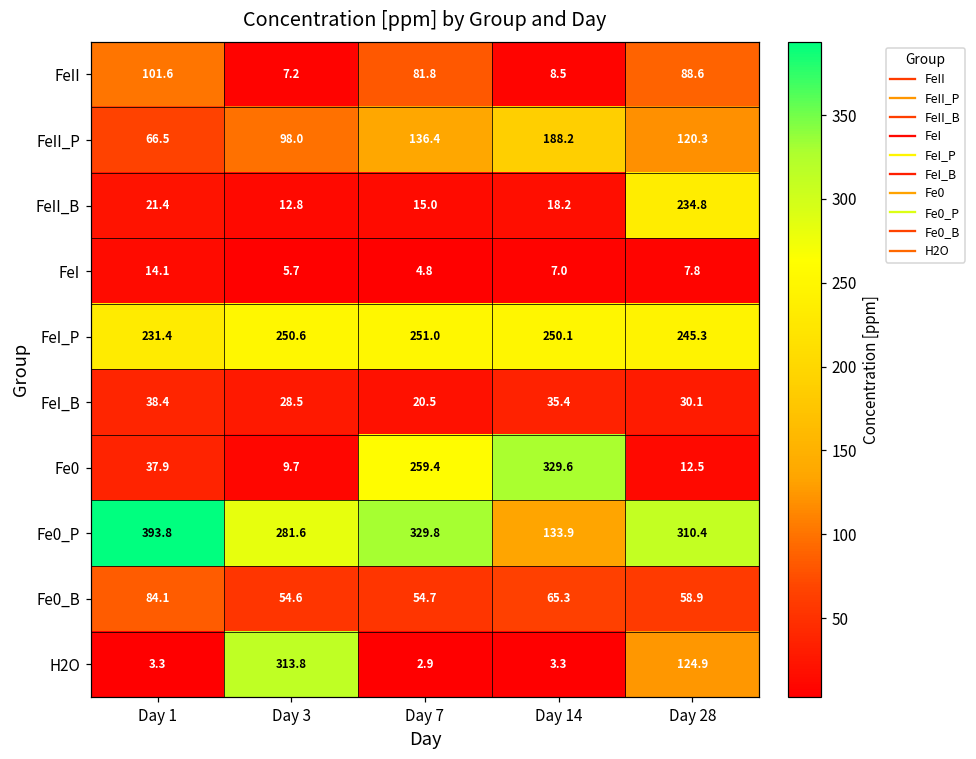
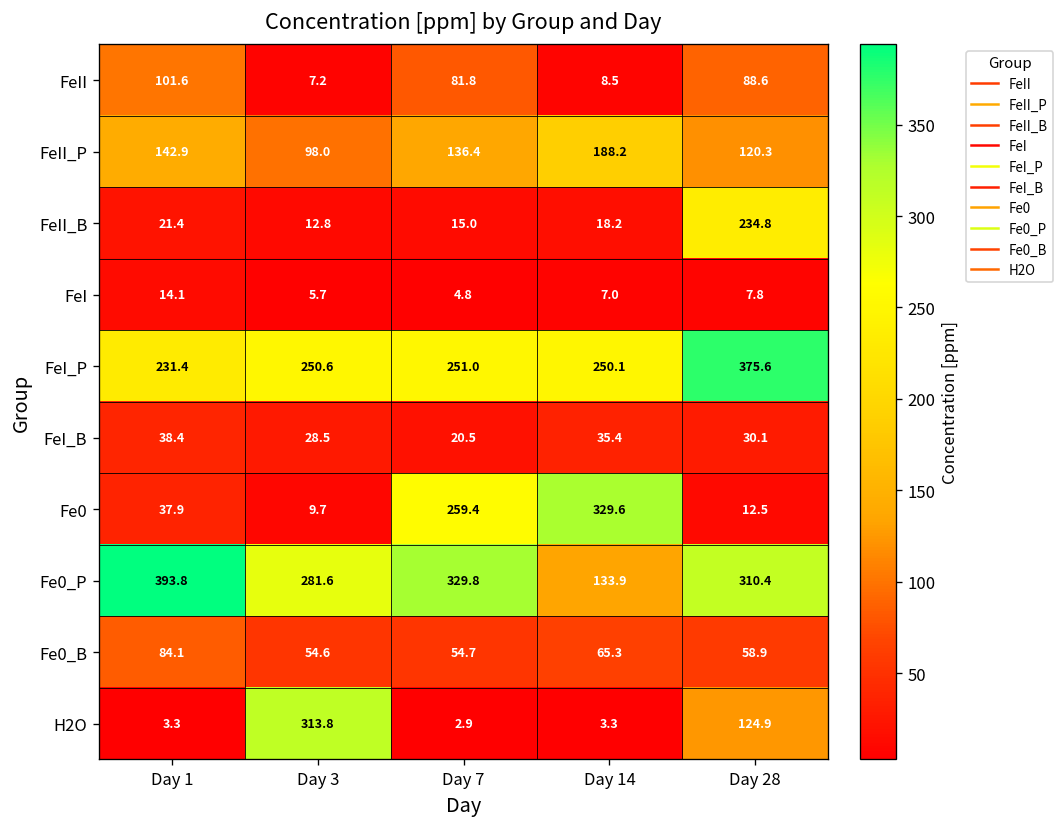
  {
    "FeII": {
      "Day 1": 101.6,
      "Day 3": 7.2,
      "Day 7": 81.8,
      "Day 14": 8.5,
      "Day 28": 88.6
    },
    "FeII_P": {
-     "Day 1": 66.5,
+     "Day 1": 142.9,
      "Day 3": 98.0,
      "Day 7": 136.4,
      "Day 14": 188.2,
      "Day 28": 120.3
    },
    "FeII_B": {
      "Day 1": 21.4,
      "Day 3": 12.8,
      "Day 7": 15.0,
      "Day 14": 18.2,
      "Day 28": 234.8
    },
    "FeI": {
      "Day 1": 14.1,
      "Day 3": 5.7,
      "Day 7": 4.8,
      "Day 14": 7.0,
      "Day 28": 7.8
    },
    "FeI_P": {
      "Day 1": 231.4,
      "Day 3": 250.6,
      "Day 7": 251.0,
      "Day 14": 250.1,
-     "Day 28": 245.3
+     "Day 28": 375.6
    },
    "FeI_B": {
      "Day 1": 38.4,
      "Day 3": 28.5,
      "Day 7": 20.5,
      "Day 14": 35.4,
      "Day 28": 30.1
    },
    "Fe0": {
      "Day 1": 37.9,
      "Day 3": 9.7,
      "Day 7": 259.4,
      "Day 14": 329.6,
      "Day 28": 12.5
    },
    "Fe0_P": {
      "Day 1": 393.8,
      "Day 3": 281.6,
      "Day 7": 329.8,
      "Day 14": 133.9,
      "Day 28": 310.4
    },
    "Fe0_B": {
      "Day 1": 84.1,
      "Day 3": 54.6,
      "Day 7": 54.7,
      "Day 14": 65.3,
      "Day 28": 58.9
    },
    "H2O": {
      "Day 1": 3.3,
      "Day 3": 313.8,
      "Day 7": 2.9,
      "Day 14": 3.3,
      "Day 28": 124.9
    }
  }
